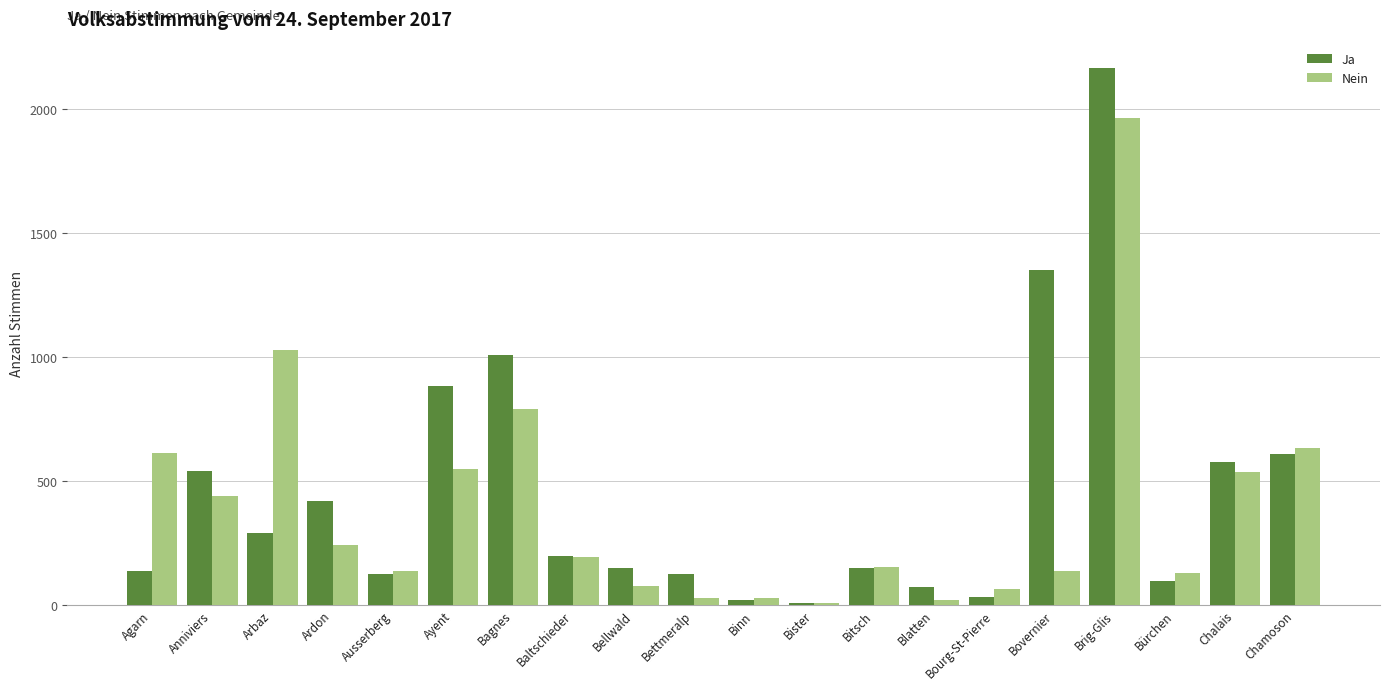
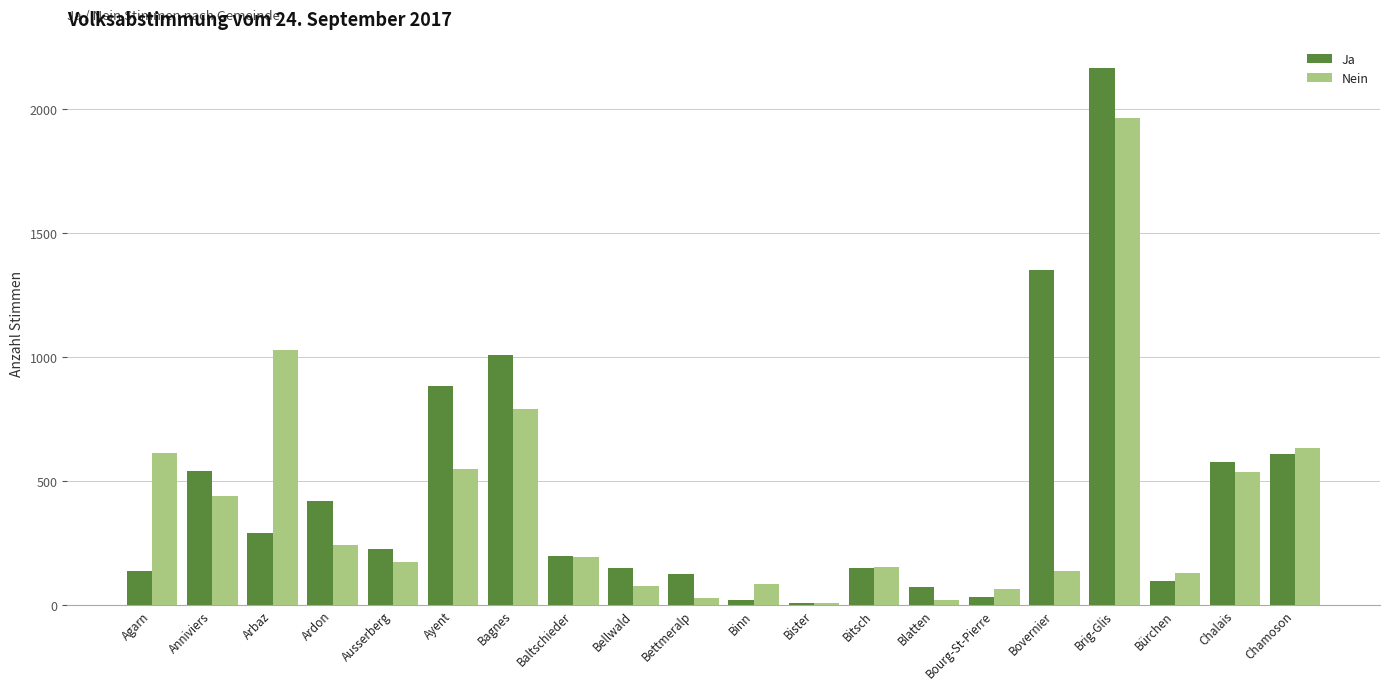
  {
    "Ja": {
      "Agarn": 140,
      "Anniviers": 540,
      "Arbaz": 290,
      "Ardon": 420,
-     "Ausserberg": 130,
+     "Ausserberg": 230,
      "Ayent": 880,
      "Bagnes": 1010,
      "Baltschieder": 200,
      "Bellwald": 150,
      "Bettmeralp": 130,
      "Binn": 20,
      "Bitsch": 150,
      "Blatten": 70,
      "Bourg-St-Pierre": 30,
      "Bovernier": 1350,
      "Brig-Glis": 2170,
      "Bürchen": 100,
      "Chalais": 580,
      "Chamoson": 610
    },
    "Nein": {
      "Agarn": 610,
      "Anniviers": 440,
      "Arbaz": 1030,
      "Ardon": 240,
-     "Ausserberg": 140,
+     "Ausserberg": 170,
      "Ayent": 550,
      "Bagnes": 790,
      "Baltschieder": 190,
      "Bellwald": 70,
      "Bettmeralp": 30,
-     "Binn": 30,
+     "Binn": 80,
      "Bitsch": 150,
      "Blatten": 20,
      "Bourg-St-Pierre": 60,
      "Bovernier": 140,
      "Brig-Glis": 1970,
      "Bürchen": 130,
      "Chalais": 540,
      "Chamoson": 630
    }
  }
